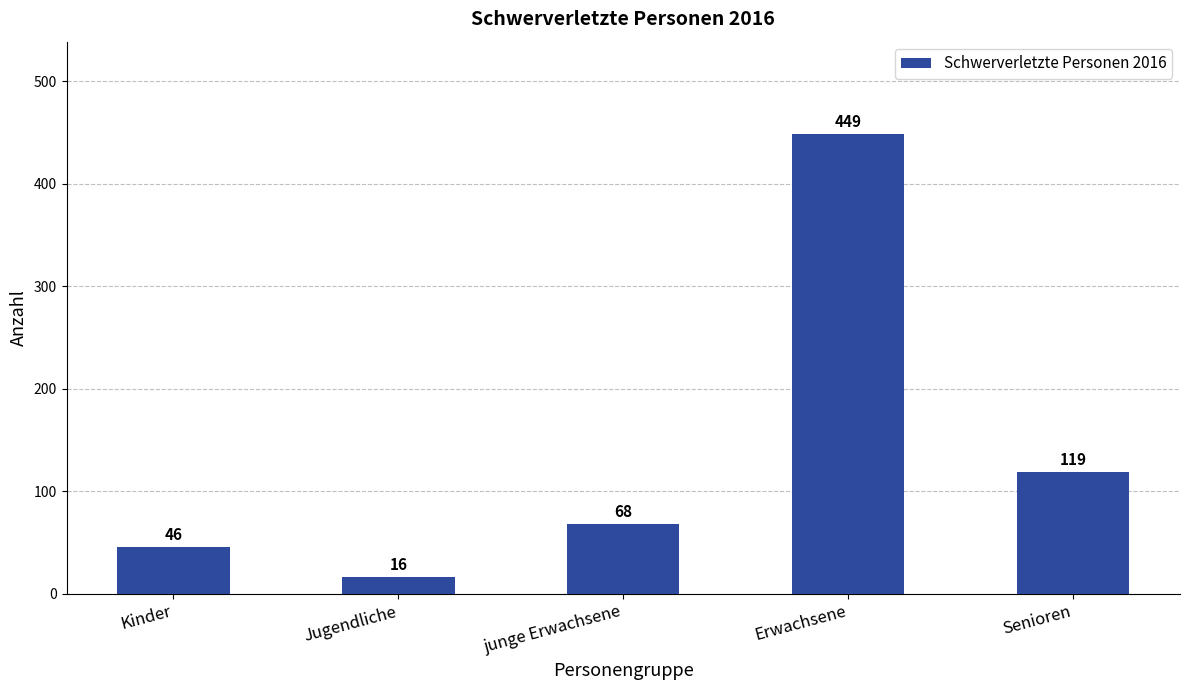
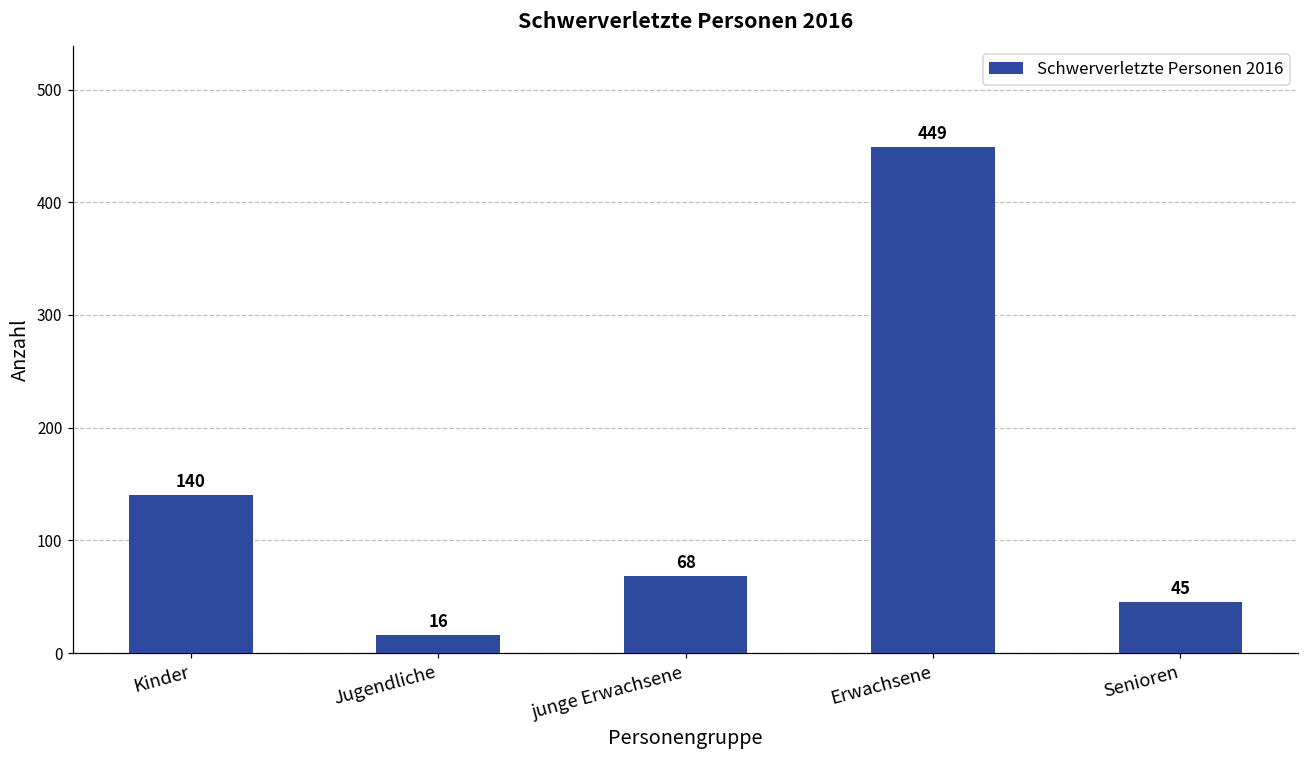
  {
-   "Kinder": 46,
+   "Kinder": 140,
    "Jugendliche": 16,
    "junge Erwachsene": 68,
    "Erwachsene": 449,
-   "Senioren": 119
+   "Senioren": 45
  }
